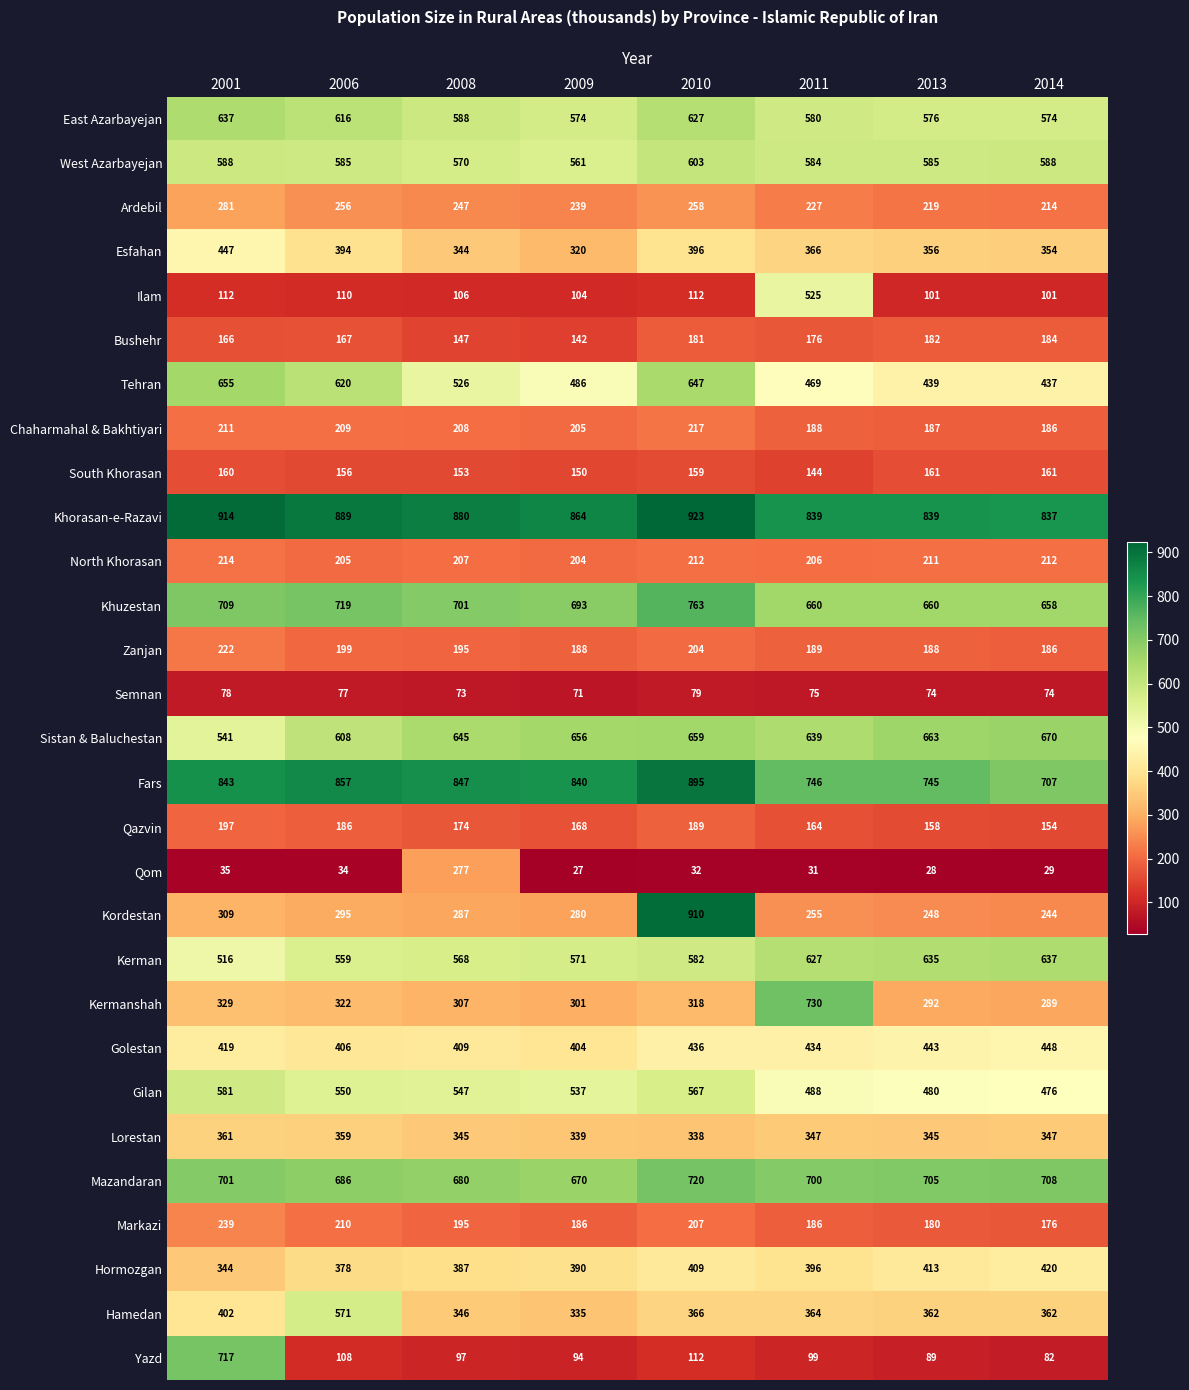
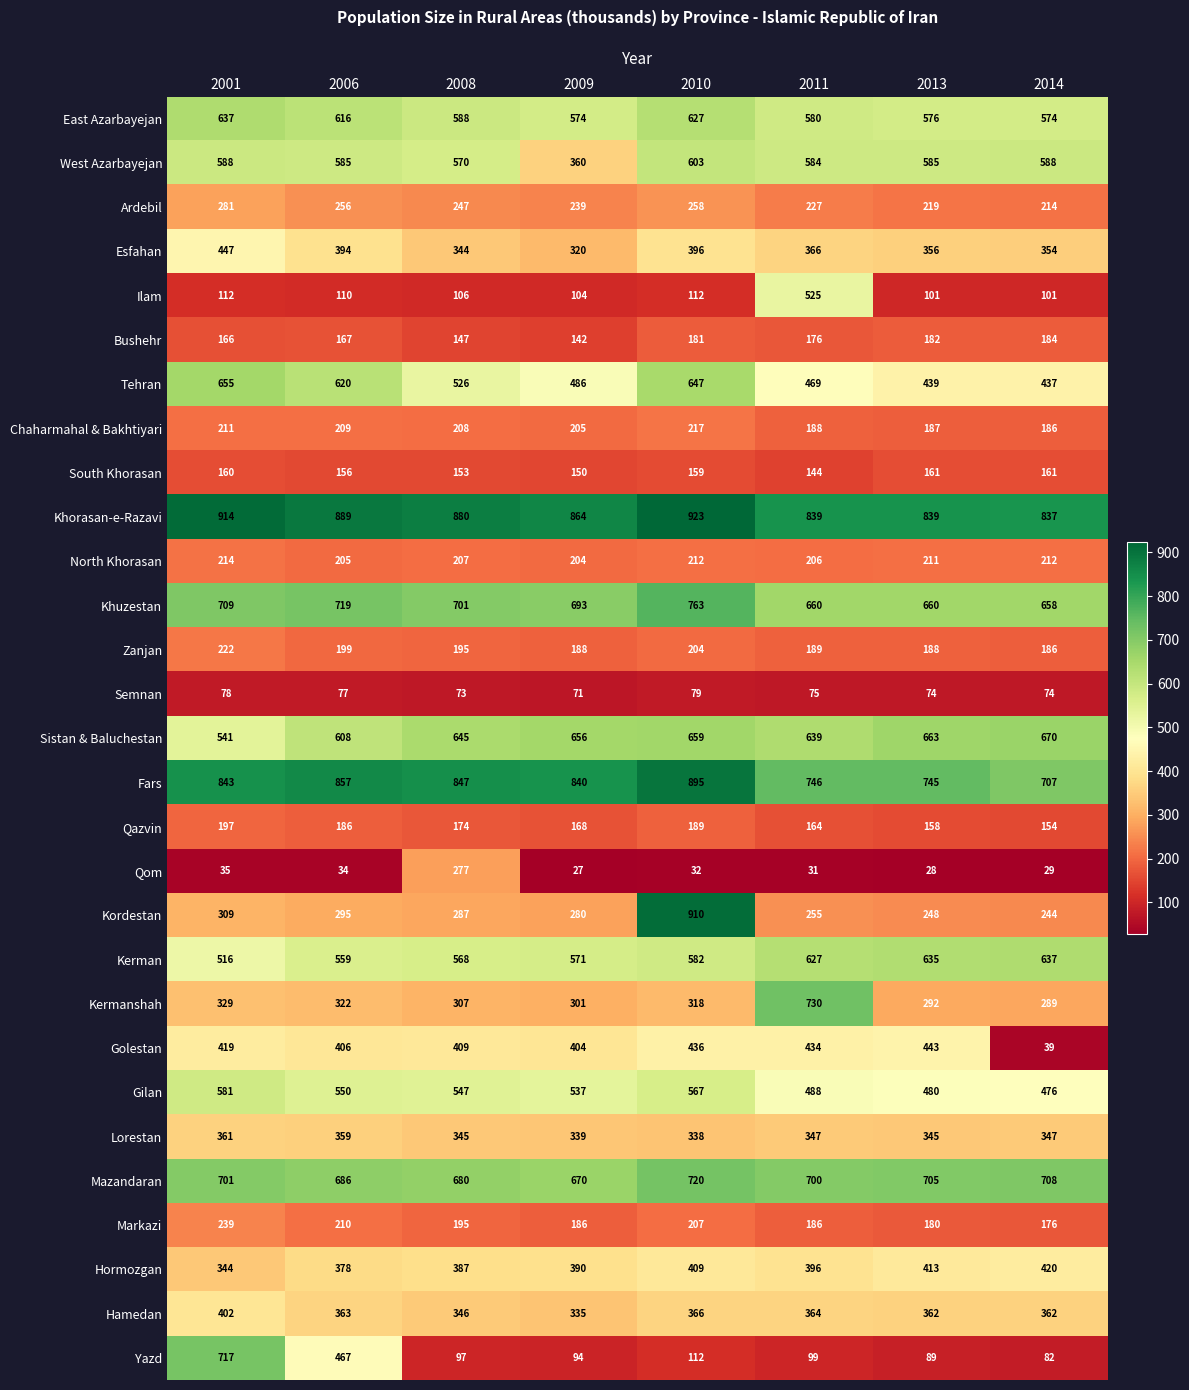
  {
    "West Azarbayejan": {
      "2001": 588,
      "2006": 585,
      "2008": 570,
-     "2009": 561,
+     "2009": 360,
      "2010": 603,
      "2011": 584,
      "2013": 585,
      "2014": 588
    },
    "Golestan": {
      "2001": 419,
      "2006": 406,
      "2008": 409,
      "2009": 404,
      "2010": 436,
      "2011": 434,
      "2013": 443,
-     "2014": 448
+     "2014": 39
    },
    "Hamedan": {
      "2001": 402,
-     "2006": 571,
+     "2006": 363,
      "2008": 346,
      "2009": 335,
      "2010": 366,
      "2011": 364,
      "2013": 362,
      "2014": 362
    },
    "Yazd": {
      "2001": 717,
-     "2006": 108,
+     "2006": 467,
      "2008": 97,
      "2009": 94,
      "2010": 112,
      "2011": 99,
      "2013": 89,
      "2014": 82
    }
  }
